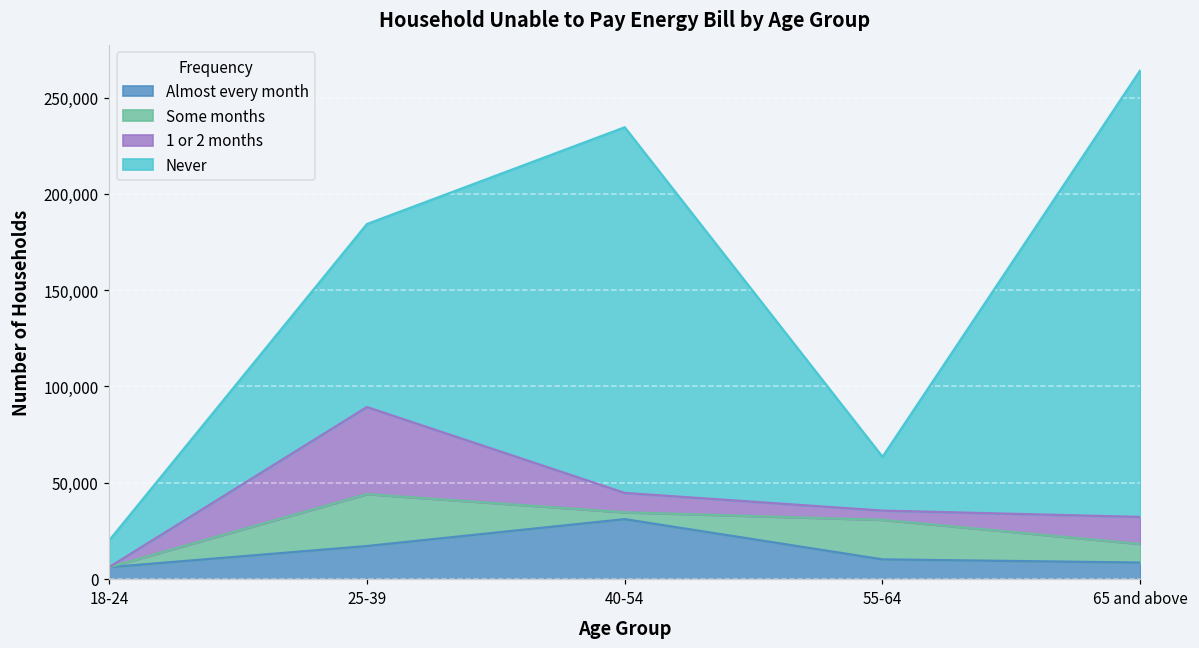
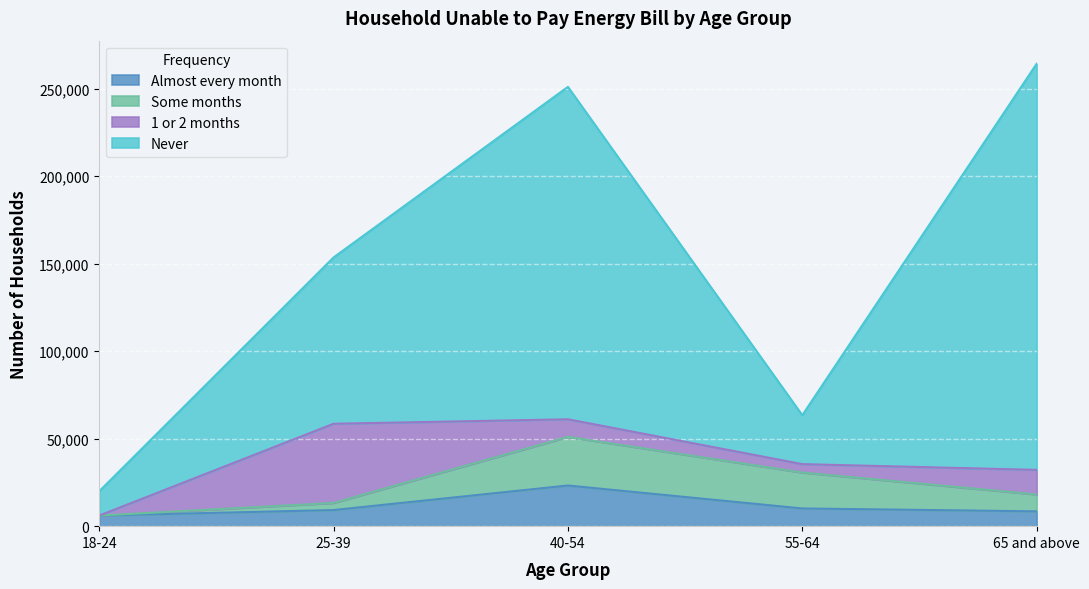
  {
    "Almost every month": {
-     "25-39": "17,000",
-     "40-54": "31,000",
+     "25-39": "9,000",
+     "40-54": "23,000",
      "55-64": "10,000",
      "65 and above": "8,000"
    },
    "Some months": {
-     "25-39": "27,000",
-     "40-54": "4,000",
+     "25-39": "4,000",
+     "40-54": "28,000",
      "55-64": "21,000",
      "65 and above": "10,000"
    },
    "1 or 2 months": {
      "25-39": "45,000",
      "40-54": "10,000",
      "55-64": "5,000",
      "65 and above": "14,000"
    },
    "Never": {
      "18-24": "14,000",
      "25-39": "95,000",
      "40-54": "190,000",
      "55-64": "28,000",
      "65 and above": "232,000"
    }
  }
